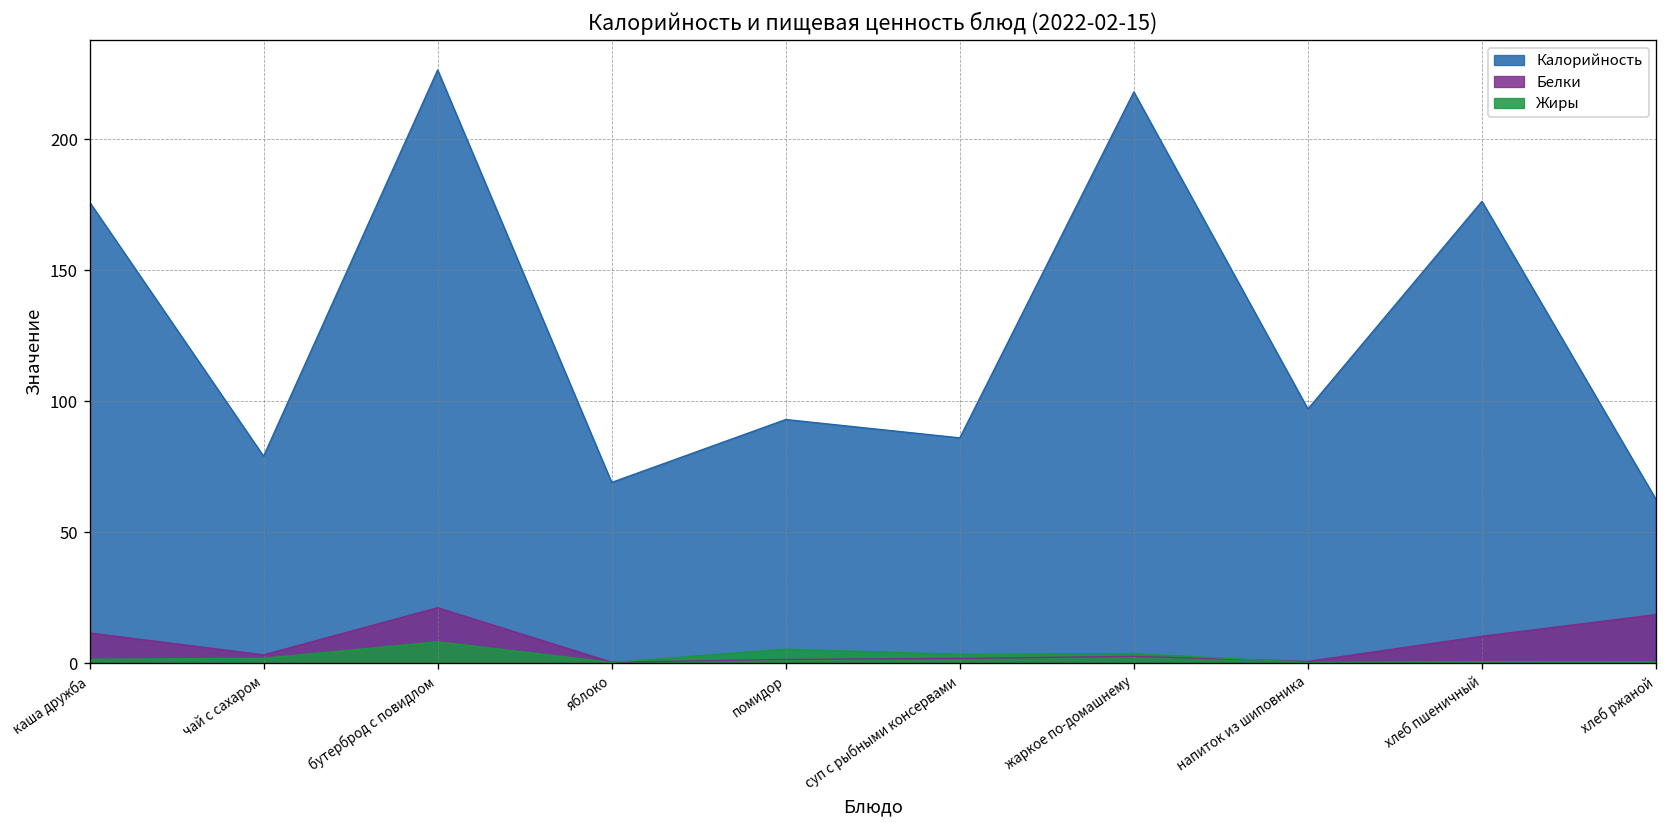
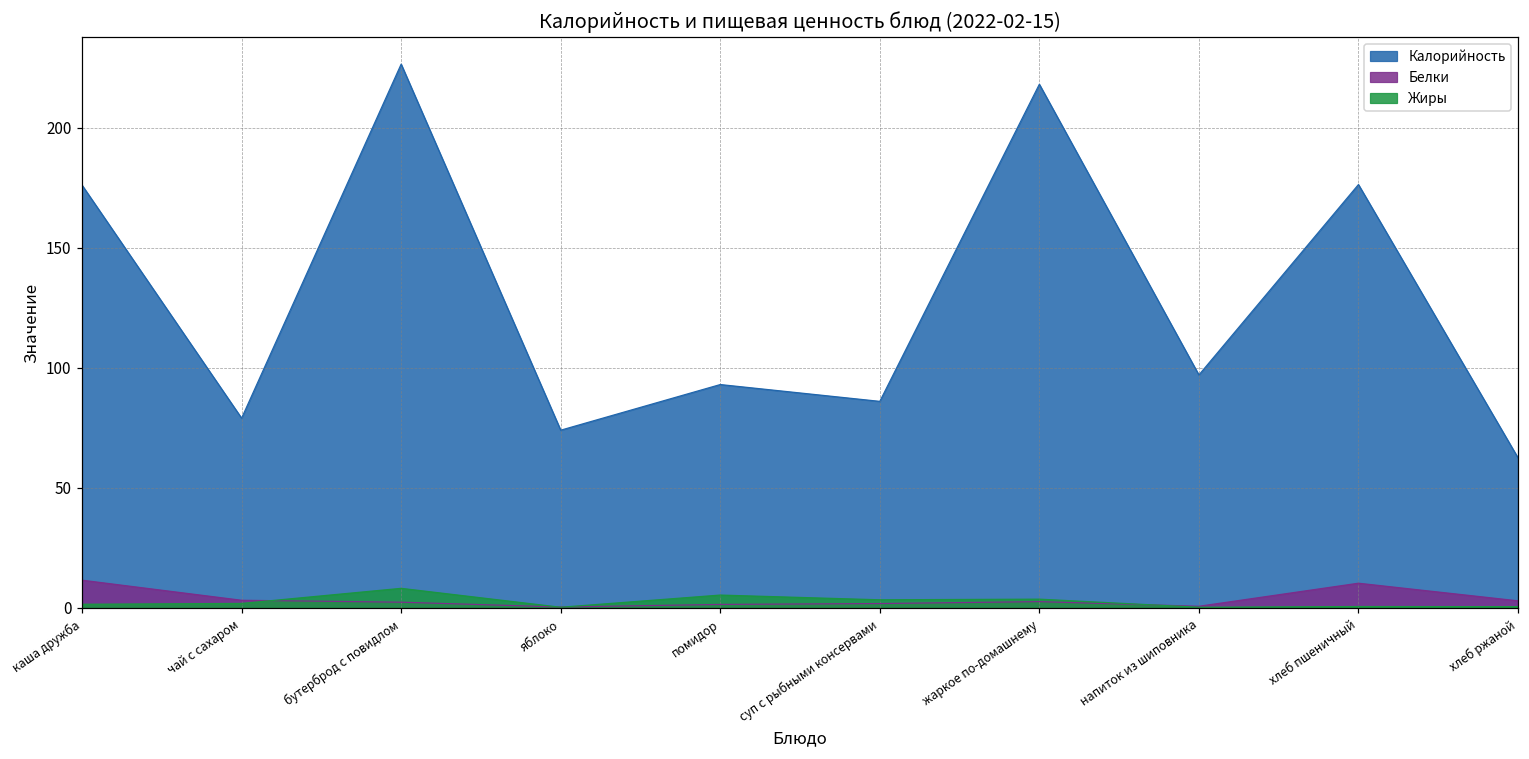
  {
    "Калорийность": {
      "каша дружба": 176,
      "чай с сахаром": 79,
      "бутерброд с повидлом": 226,
-     "яблоко": 69,
+     "яблоко": 74,
      "помидор": 93,
      "суп с рыбными консервами": 86,
      "жаркое по-домашнему": 218,
      "напиток из шиповника": 97,
      "хлеб пшеничный": 176,
      "хлеб ржаной": 63
    },
    "Белки": {
      "каша дружба": 12,
      "чай с сахаром": 3,
-     "бутерброд с повидлом": 21,
+     "бутерброд с повидлом": 2,
      "помидор": 1,
      "суп с рыбными консервами": 2,
      "хлеб пшеничный": 10,
-     "хлеб ржаной": 19
+     "хлеб ржаной": 3
    },
    "Жиры": {
      "каша дружба": 2,
      "чай с сахаром": 2,
      "бутерброд с повидлом": 8,
      "помидор": 5,
      "суп с рыбными консервами": 3,
      "хлеб пшеничный": 1,
      "хлеб ржаной": 1
    }
  }
